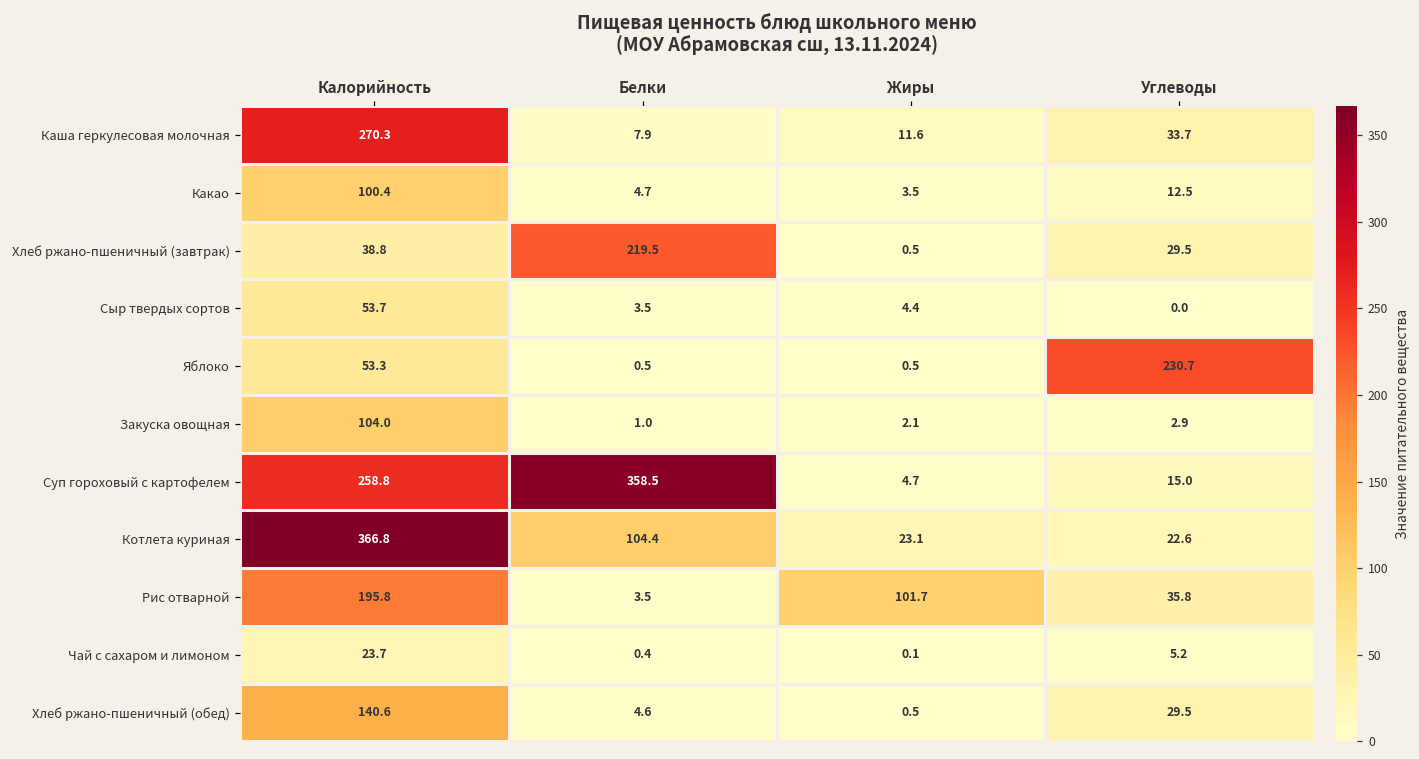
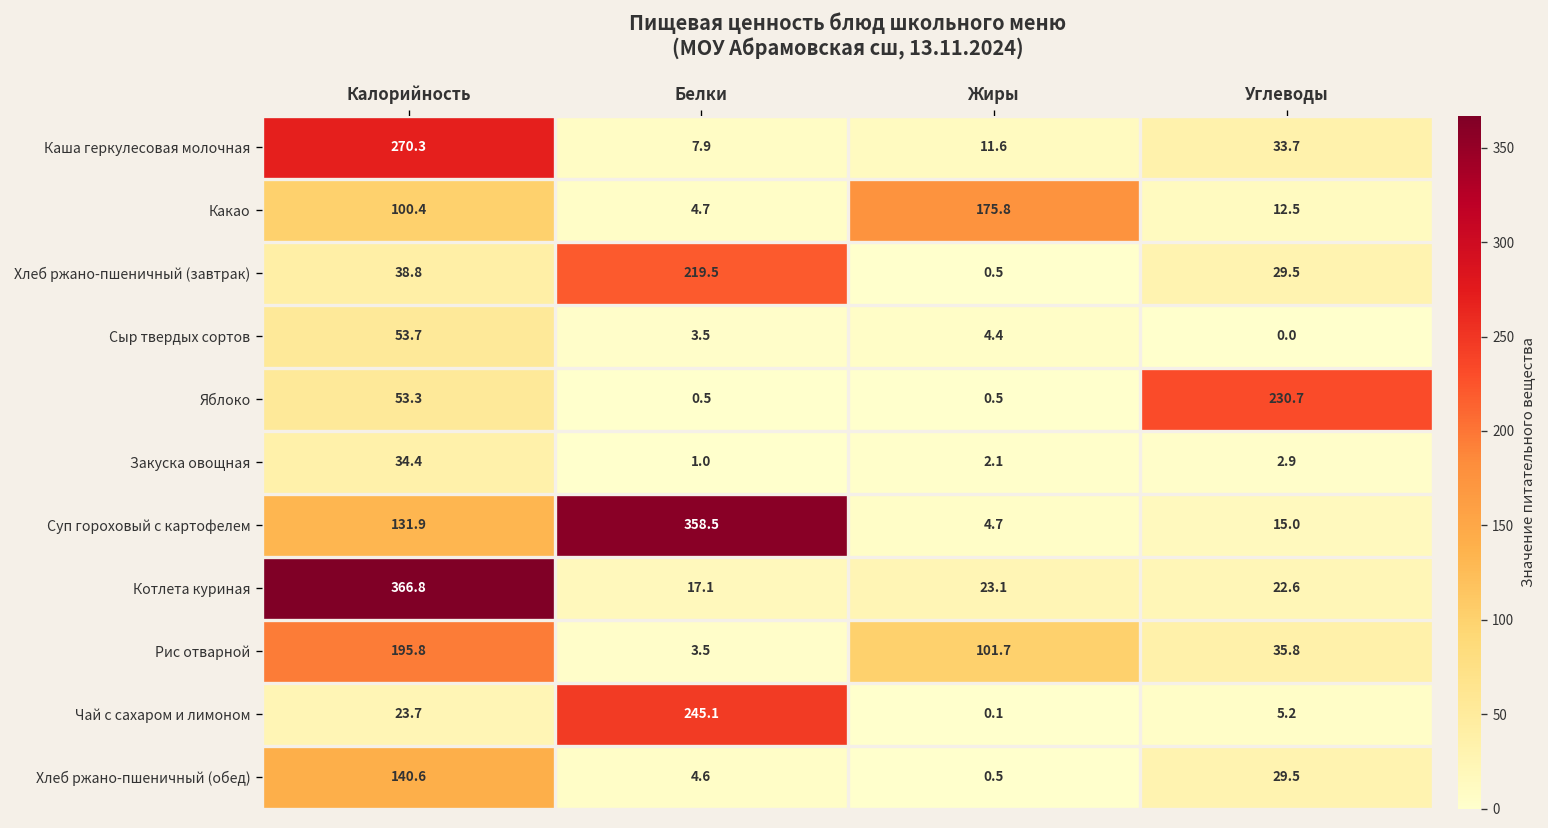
  {
    "Каша геркулесовая молочная": {
      "Калорийность": 270.3,
      "Белки": 7.9,
      "Жиры": 11.6,
      "Углеводы": 33.7
    },
    "Какао": {
      "Калорийность": 100.4,
      "Белки": 4.7,
-     "Жиры": 3.5,
+     "Жиры": 175.8,
      "Углеводы": 12.5
    },
    "Хлеб ржано-пшеничный (завтрак)": {
      "Калорийность": 38.8,
      "Белки": 219.5,
      "Жиры": 0.5,
      "Углеводы": 29.5
    },
    "Сыр твердых сортов": {
      "Калорийность": 53.7,
      "Белки": 3.5,
      "Жиры": 4.4,
      "Углеводы": 0.0
    },
    "Яблоко": {
      "Калорийность": 53.3,
      "Белки": 0.5,
      "Жиры": 0.5,
      "Углеводы": 230.7
    },
    "Закуска овощная": {
-     "Калорийность": 104.0,
+     "Калорийность": 34.4,
      "Белки": 1.0,
      "Жиры": 2.1,
      "Углеводы": 2.9
    },
    "Суп гороховый с картофелем": {
-     "Калорийность": 258.8,
+     "Калорийность": 131.9,
      "Белки": 358.5,
      "Жиры": 4.7,
      "Углеводы": 15.0
    },
    "Котлета куриная": {
      "Калорийность": 366.8,
-     "Белки": 104.4,
+     "Белки": 17.1,
      "Жиры": 23.1,
      "Углеводы": 22.6
    },
    "Рис отварной": {
      "Калорийность": 195.8,
      "Белки": 3.5,
      "Жиры": 101.7,
      "Углеводы": 35.8
    },
    "Чай с сахаром и лимоном": {
      "Калорийность": 23.7,
-     "Белки": 0.4,
+     "Белки": 245.1,
      "Жиры": 0.1,
      "Углеводы": 5.2
    },
    "Хлеб ржано-пшеничный (обед)": {
      "Калорийность": 140.6,
      "Белки": 4.6,
      "Жиры": 0.5,
      "Углеводы": 29.5
    }
  }
